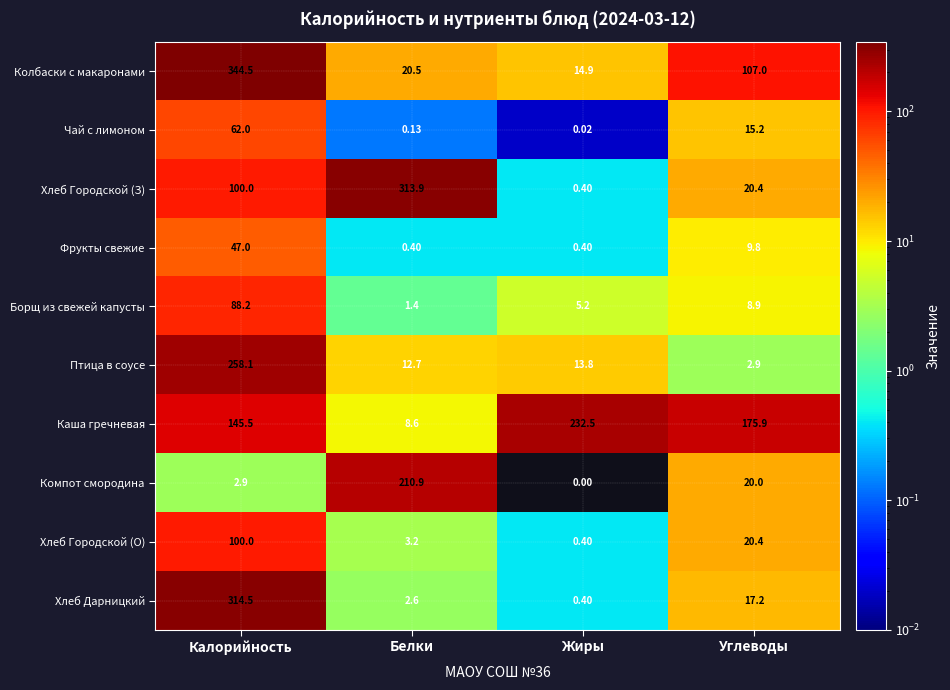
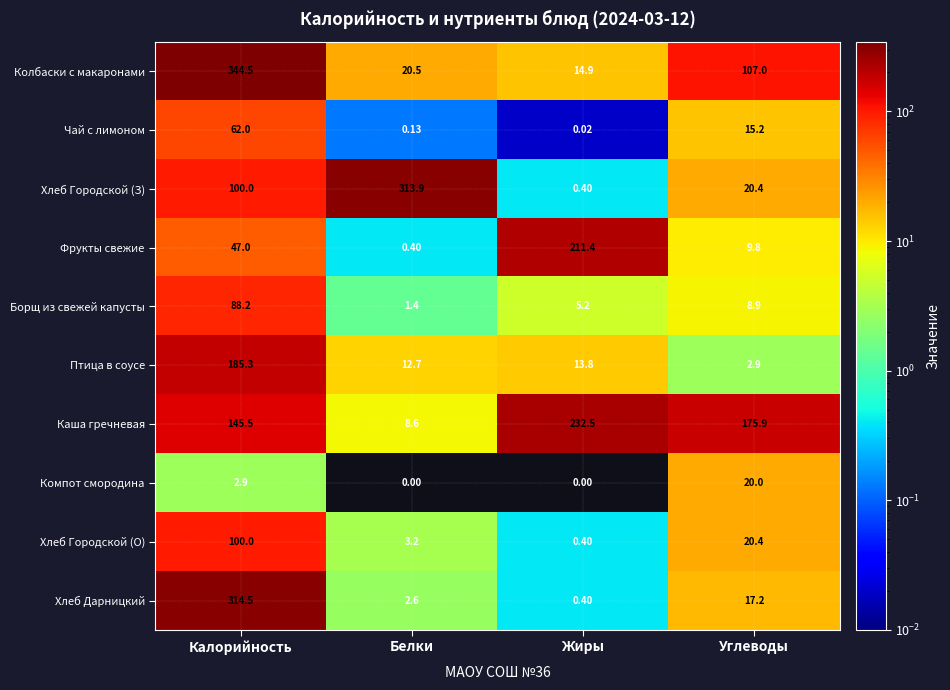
  {
    "Колбаски с макаронами": {
      "Калорийность": 344.5,
      "Белки": 20.5,
      "Жиры": 14.9,
      "Углеводы": 107.0
    },
    "Чай с лимоном": {
      "Калорийность": 62.0,
      "Белки": 0.13,
      "Жиры": 0.02,
      "Углеводы": 15.2
    },
    "Хлеб Городской (З)": {
      "Калорийность": 100.0,
      "Белки": 313.9,
      "Жиры": 0.40,
      "Углеводы": 20.4
    },
    "Фрукты свежие": {
      "Калорийность": 47.0,
      "Белки": 0.40,
-     "Жиры": 0.40,
+     "Жиры": 211.4,
      "Углеводы": 9.8
    },
    "Борщ из свежей капусты": {
      "Калорийность": 88.2,
      "Белки": 1.4,
      "Жиры": 5.2,
      "Углеводы": 8.9
    },
    "Птица в соусе": {
-     "Калорийность": 258.1,
+     "Калорийность": 185.3,
      "Белки": 12.7,
      "Жиры": 13.8,
      "Углеводы": 2.9
    },
    "Каша гречневая": {
      "Калорийность": 145.5,
      "Белки": 8.6,
      "Жиры": 232.5,
      "Углеводы": 175.9
    },
    "Компот смородина": {
      "Калорийность": 2.9,
-     "Белки": 210.9,
+     "Белки": 0.00,
      "Жиры": 0.00,
      "Углеводы": 20.0
    },
    "Хлеб Городской (О)": {
      "Калорийность": 100.0,
      "Белки": 3.2,
      "Жиры": 0.40,
      "Углеводы": 20.4
    },
    "Хлеб Дарницкий": {
      "Калорийность": 314.5,
      "Белки": 2.6,
      "Жиры": 0.40,
      "Углеводы": 17.2
    }
  }
